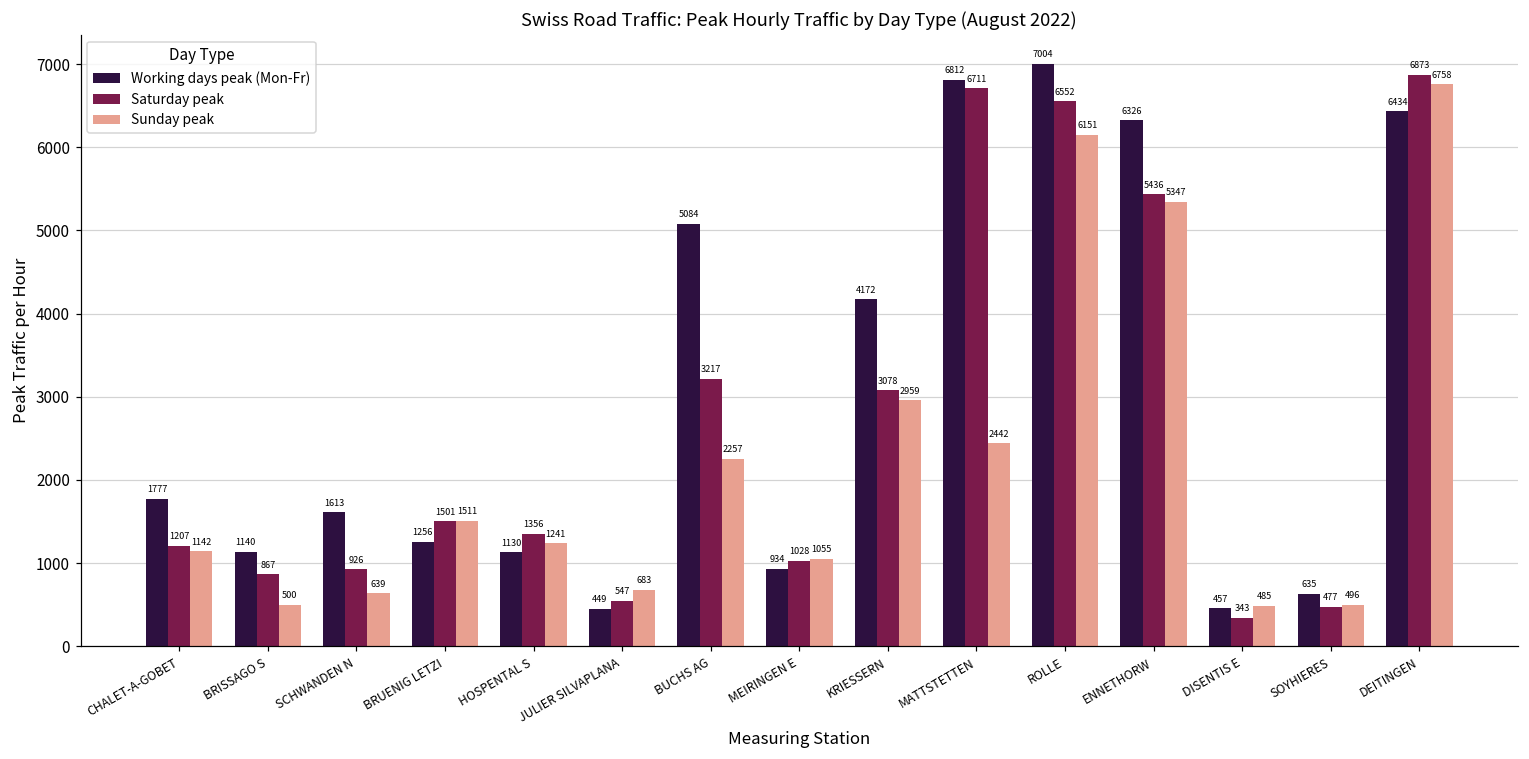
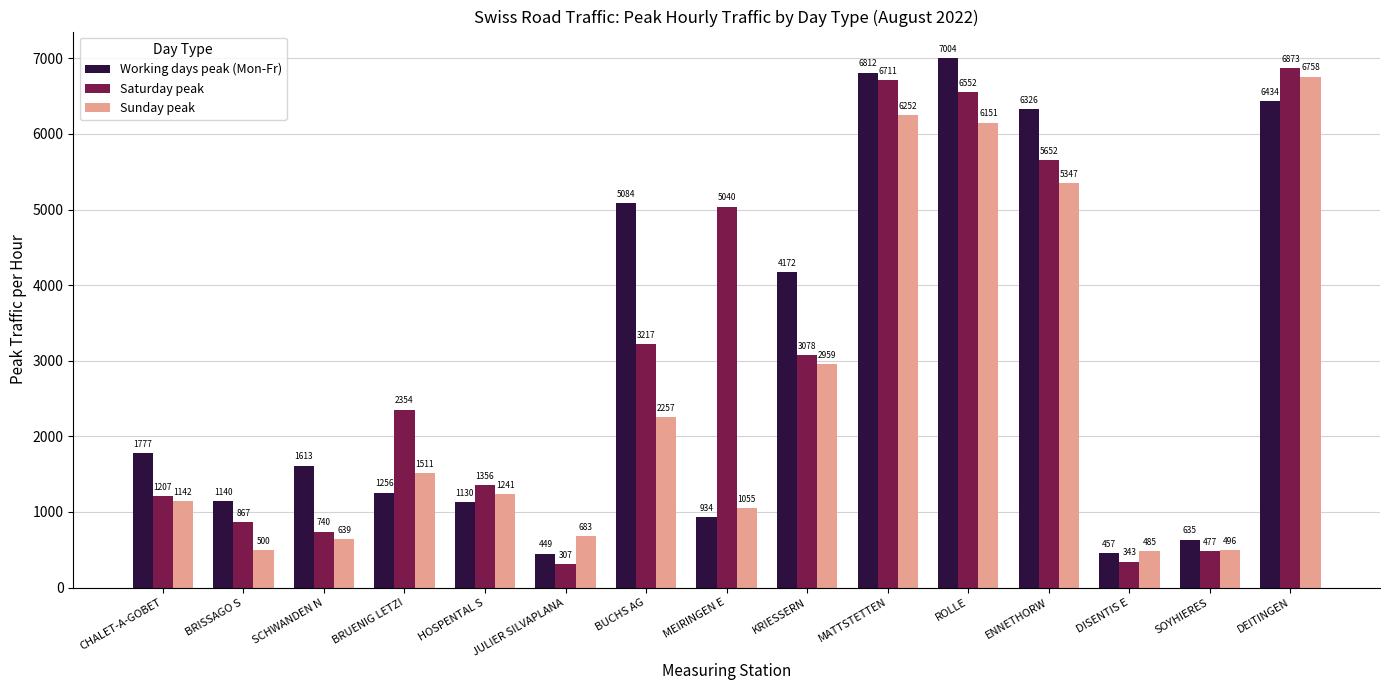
  {
    "Working days peak (Mon-Fr)": {
      "CHALET-A-GOBET": 1777,
      "BRISSAGO S": 1140,
      "SCHWANDEN N": 1613,
      "BRUENIG LETZI": 1256,
      "HOSPENTAL S": 1130,
      "JULIER SILVAPLANA": 449,
      "BUCHS AG": 5084,
      "MEIRINGEN E": 934,
      "KRIESSERN": 4172,
      "MATTSTETTEN": 6812,
      "ROLLE": 7004,
      "ENNETHORW": 6326,
      "DISENTIS E": 457,
      "SOYHIERES": 635,
      "DEITINGEN": 6434
    },
    "Saturday peak": {
      "CHALET-A-GOBET": 1207,
      "BRISSAGO S": 867,
-     "SCHWANDEN N": 926,
-     "BRUENIG LETZI": 1501,
+     "SCHWANDEN N": 740,
+     "BRUENIG LETZI": 2354,
      "HOSPENTAL S": 1356,
-     "JULIER SILVAPLANA": 547,
+     "JULIER SILVAPLANA": 307,
      "BUCHS AG": 3217,
-     "MEIRINGEN E": 1028,
+     "MEIRINGEN E": 5040,
      "KRIESSERN": 3078,
      "MATTSTETTEN": 6711,
      "ROLLE": 6552,
-     "ENNETHORW": 5436,
+     "ENNETHORW": 5652,
      "DISENTIS E": 343,
      "SOYHIERES": 477,
      "DEITINGEN": 6873
    },
    "Sunday peak": {
      "CHALET-A-GOBET": 1142,
      "BRISSAGO S": 500,
      "SCHWANDEN N": 639,
      "BRUENIG LETZI": 1511,
      "HOSPENTAL S": 1241,
      "JULIER SILVAPLANA": 683,
      "BUCHS AG": 2257,
      "MEIRINGEN E": 1055,
      "KRIESSERN": 2959,
-     "MATTSTETTEN": 2442,
+     "MATTSTETTEN": 6252,
      "ROLLE": 6151,
      "ENNETHORW": 5347,
      "DISENTIS E": 485,
      "SOYHIERES": 496,
      "DEITINGEN": 6758
    }
  }
